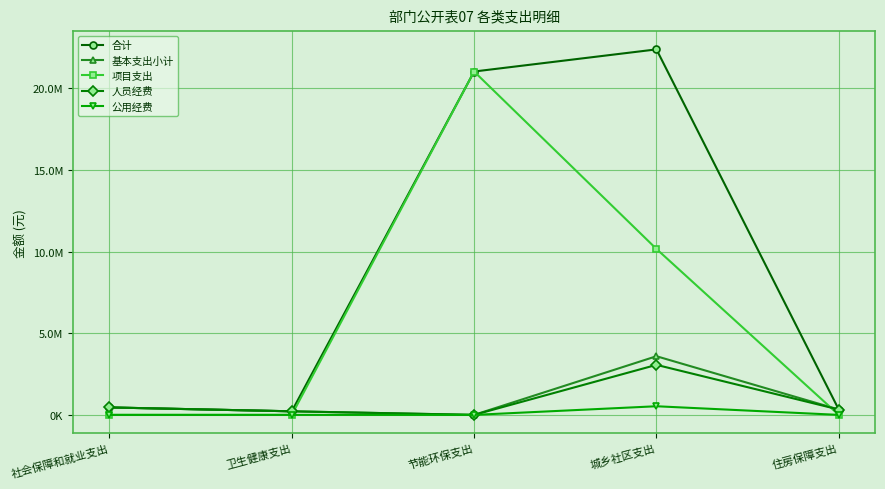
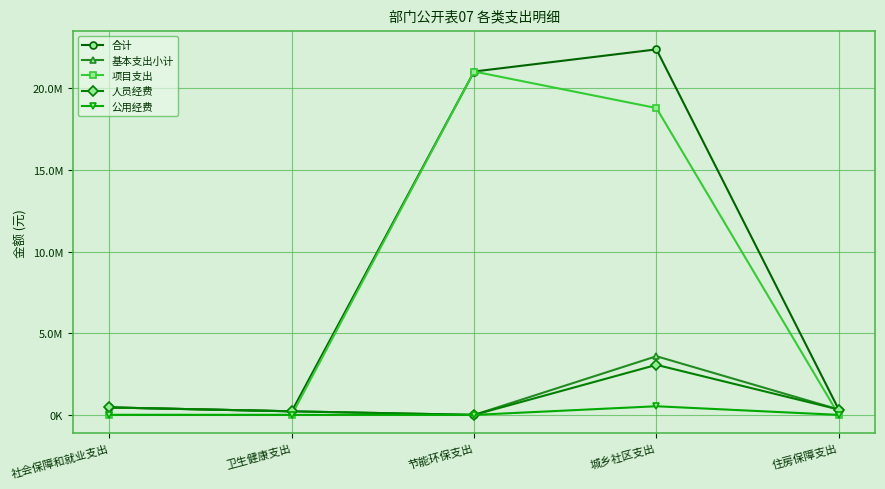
  {
    "项目支出": {
-     "城乡社区支出": 10200000
+     "城乡社区支出": 18800000
    }
  }
